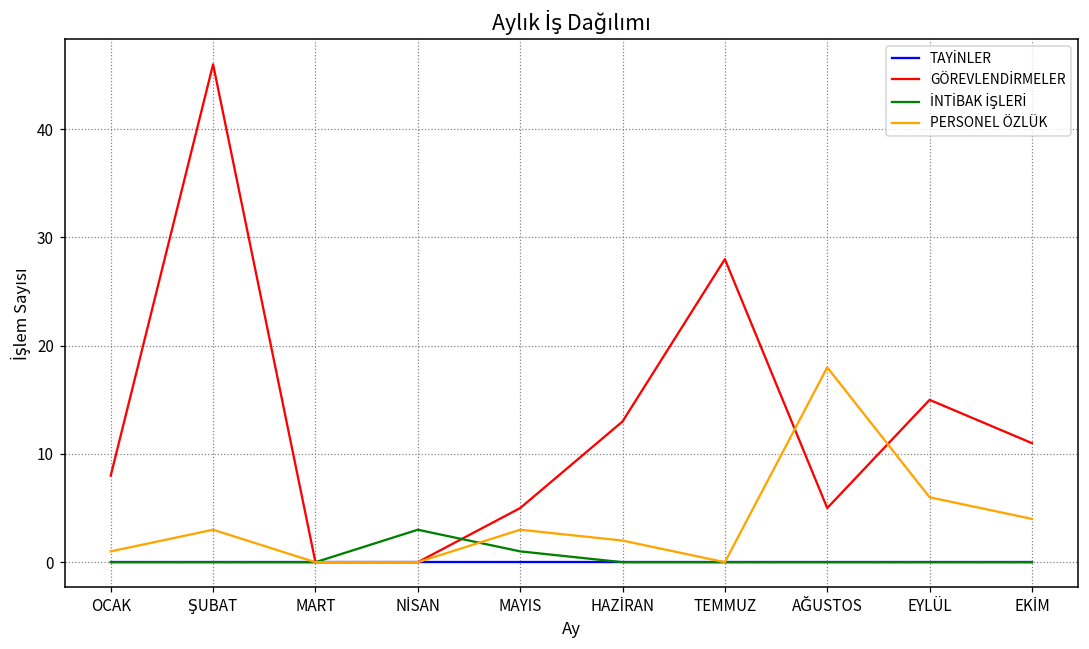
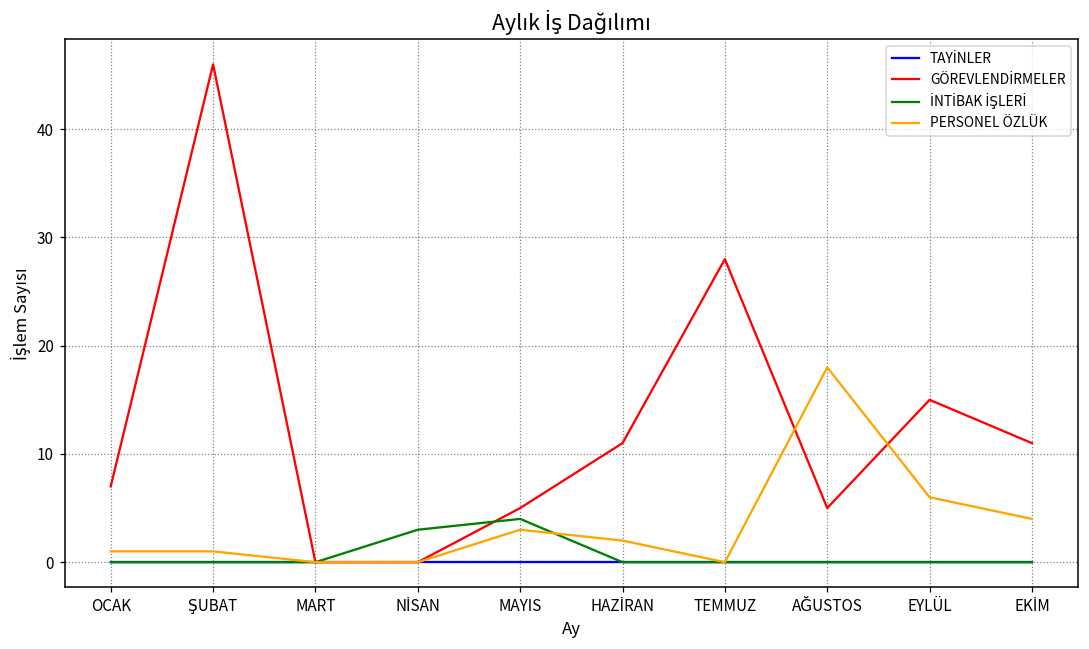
  {
    "TAYİNLER": {
      "MAYIS": 0
    },
    "GÖREVLENDİRMELER": {
-     "OCAK": 8,
+     "OCAK": 7,
      "ŞUBAT": 46,
      "MAYIS": 5,
-     "HAZİRAN": 13,
+     "HAZİRAN": 11,
      "TEMMUZ": 28,
      "AĞUSTOS": 5,
      "EYLÜL": 15,
      "EKİM": 11
    },
    "İNTİBAK İŞLERİ": {
      "NİSAN": 3,
-     "MAYIS": 1
+     "MAYIS": 4
    },
    "PERSONEL ÖZLÜK": {
      "OCAK": 1,
-     "ŞUBAT": 3,
+     "ŞUBAT": 1,
      "MAYIS": 3,
      "HAZİRAN": 2,
      "AĞUSTOS": 18,
      "EYLÜL": 6,
      "EKİM": 4
    }
  }
